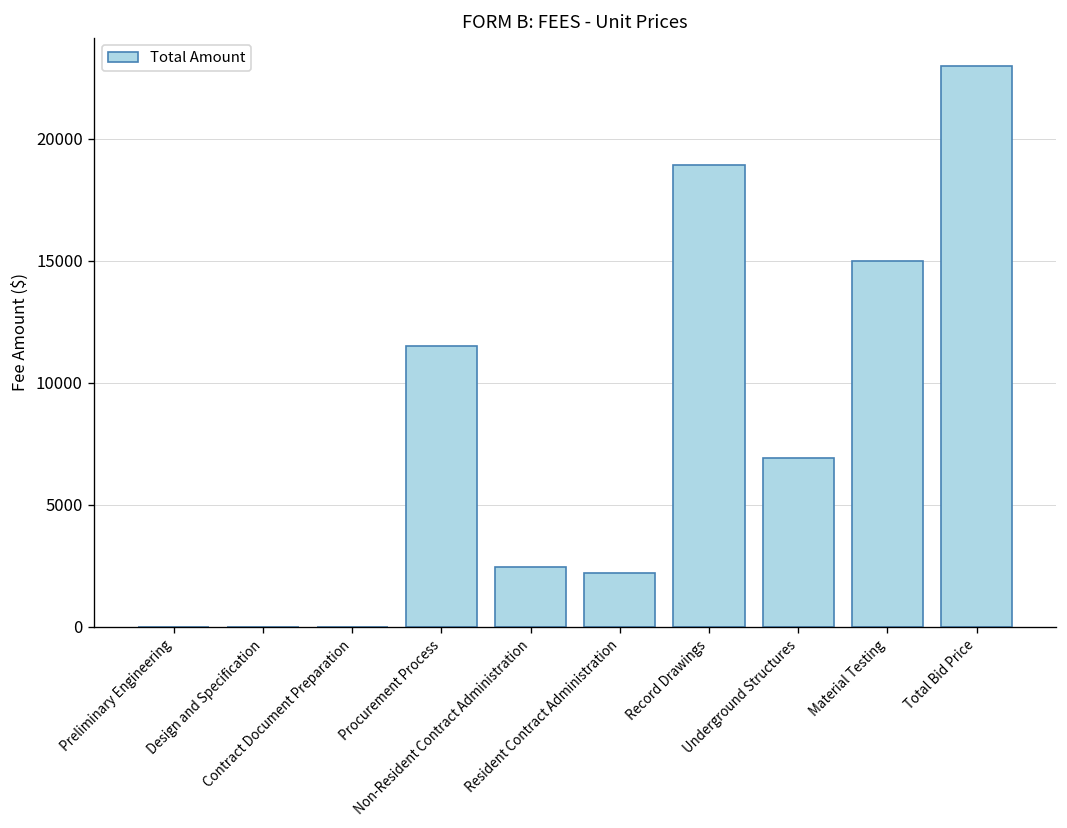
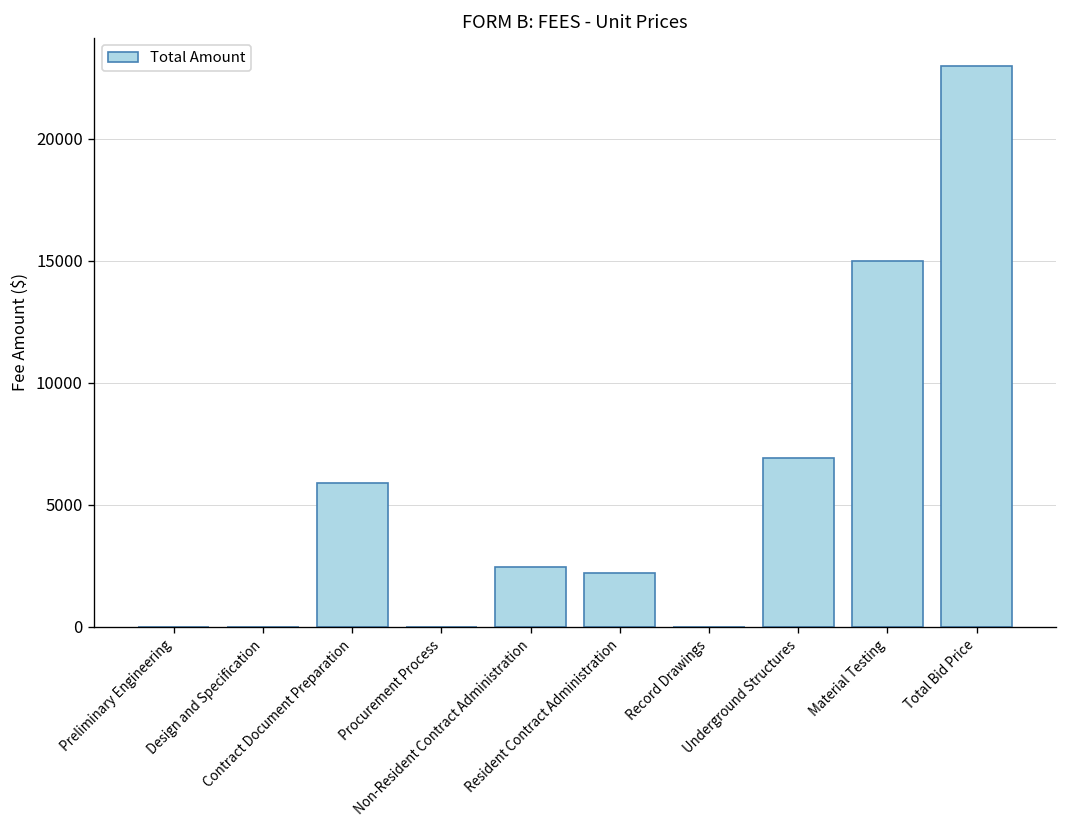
  {
    "Preliminary Engineering": 0,
    "Design and Specification": 0,
-   "Contract Document Preparation": 0,
-   "Procurement Process": 11500,
+   "Contract Document Preparation": 5900,
+   "Procurement Process": 0,
    "Non-Resident Contract Administration": 2500,
    "Resident Contract Administration": 2200,
-   "Record Drawings": 18900,
+   "Record Drawings": 0,
    "Underground Structures": 6900,
    "Material Testing": 15000,
    "Total Bid Price": 23000
  }
